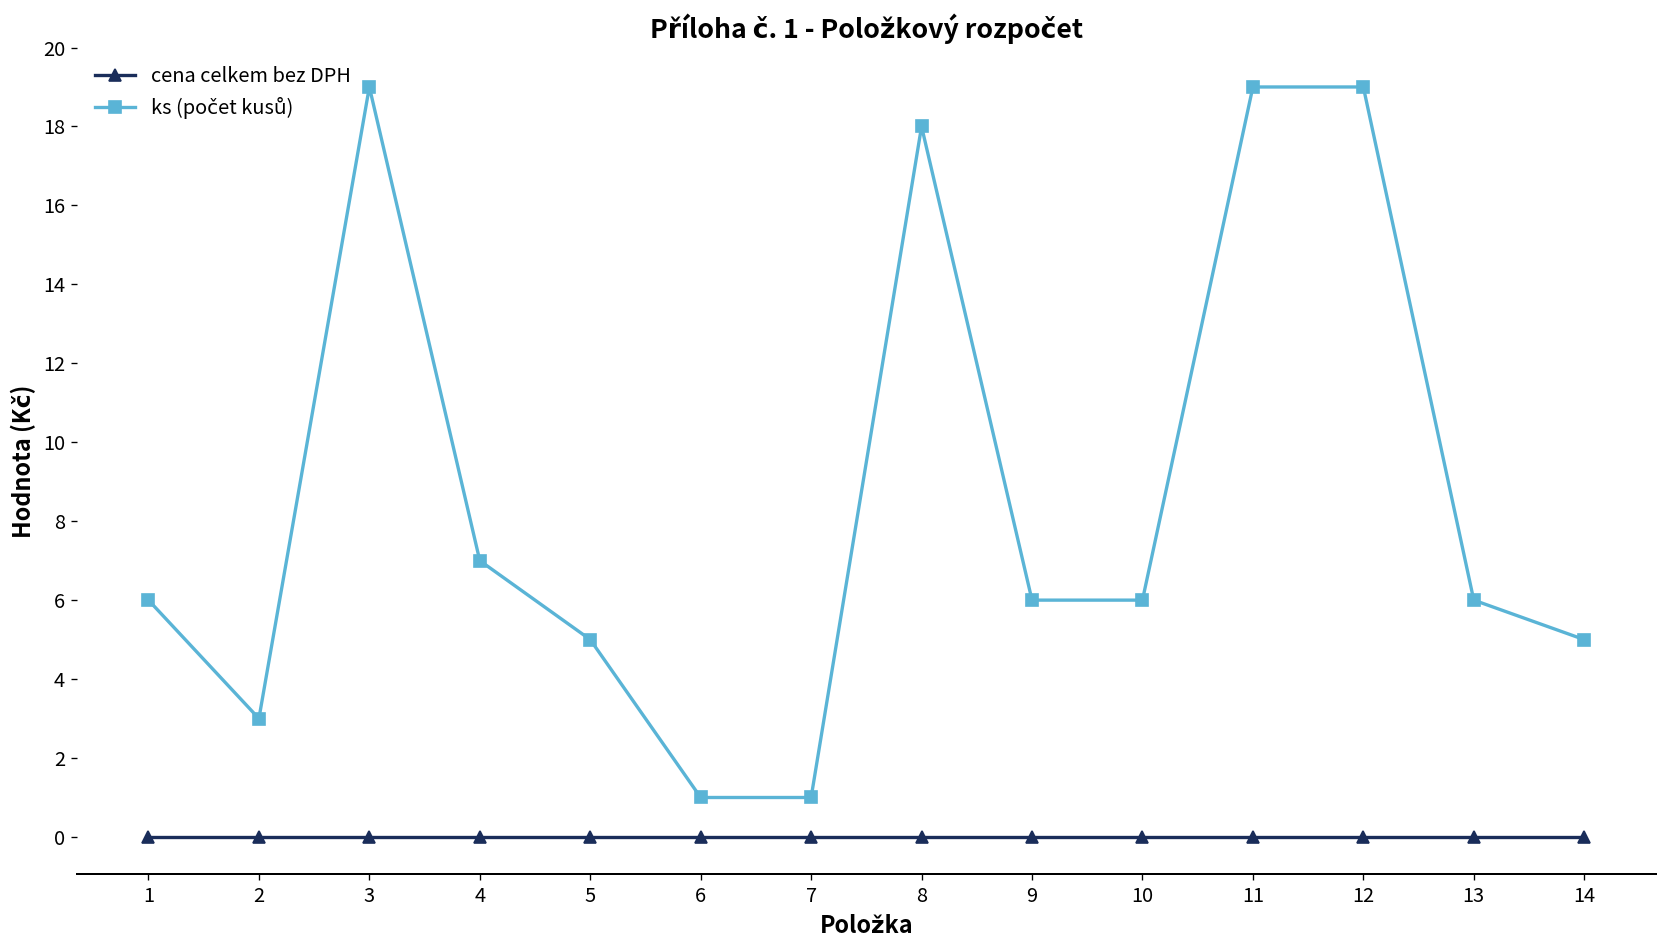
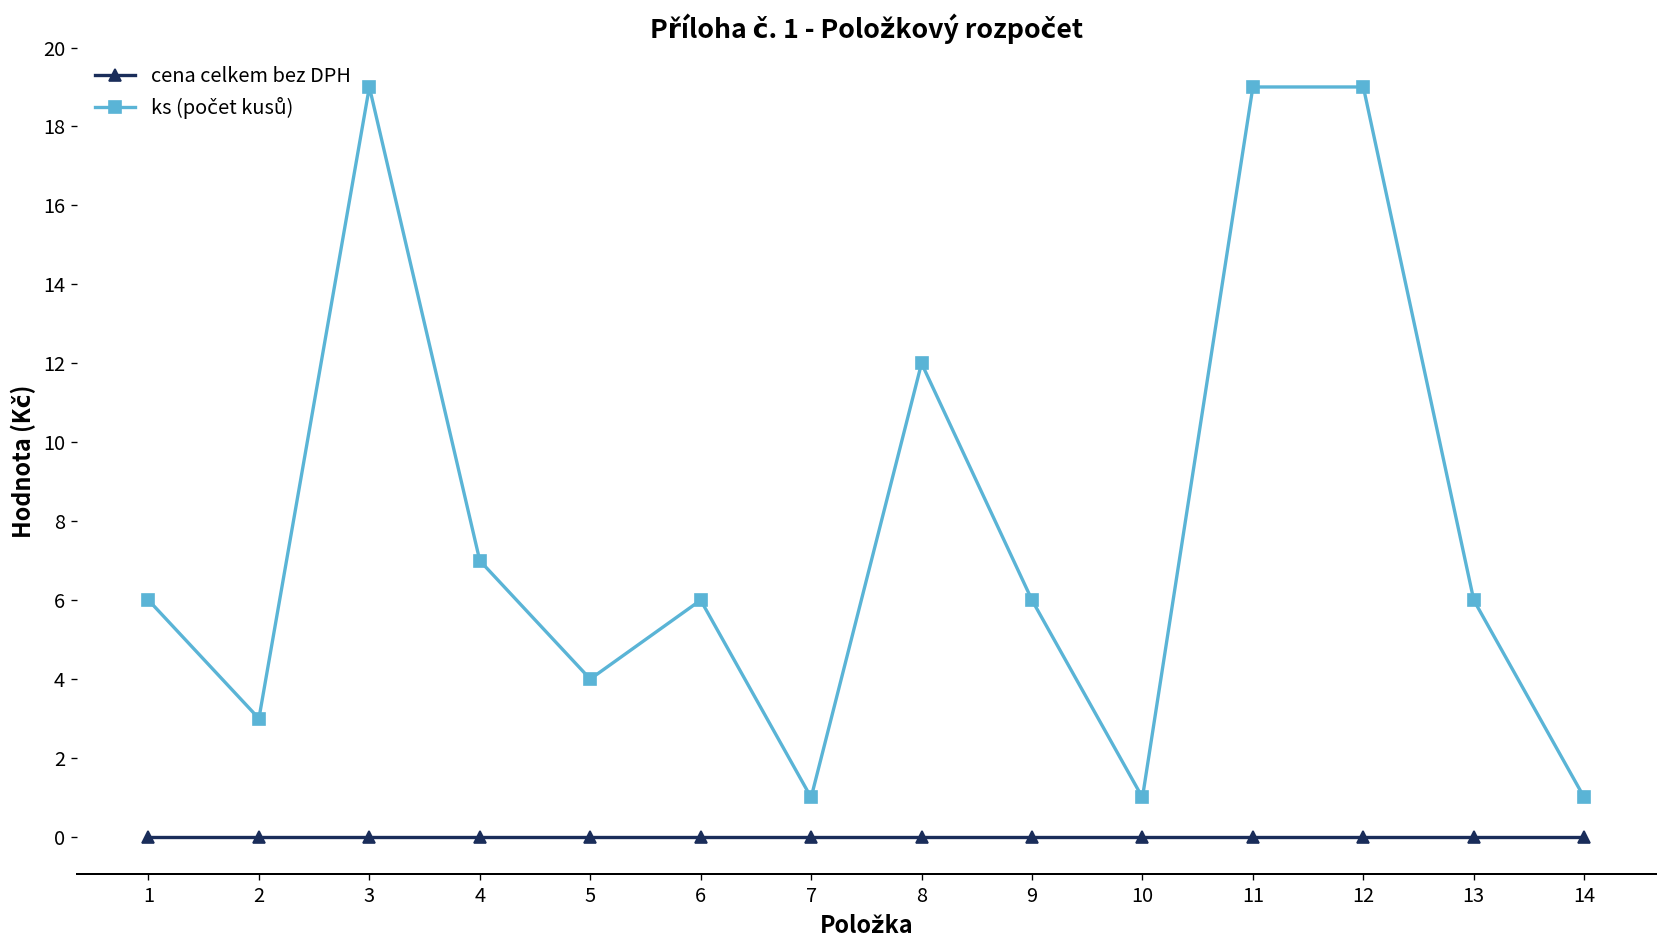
  {
    "cena celkem bez DPH": {
      "1": 0,
      "2": 0,
      "3": 0,
      "4": 0,
      "5": 0,
      "6": 0,
      "7": 0,
      "8": 0,
      "9": 0,
      "10": 0,
      "11": 0,
      "12": 0,
      "13": 0,
      "14": 0
    },
    "ks (počet kusů)": {
      "1": 6,
      "2": 3,
      "3": 19,
      "4": 7,
-     "5": 5,
-     "6": 1,
+     "5": 4,
+     "6": 6,
      "7": 1,
-     "8": 18,
+     "8": 12,
      "9": 6,
-     "10": 6,
+     "10": 1,
      "11": 19,
      "12": 19,
      "13": 6,
-     "14": 5
+     "14": 1
    }
  }
